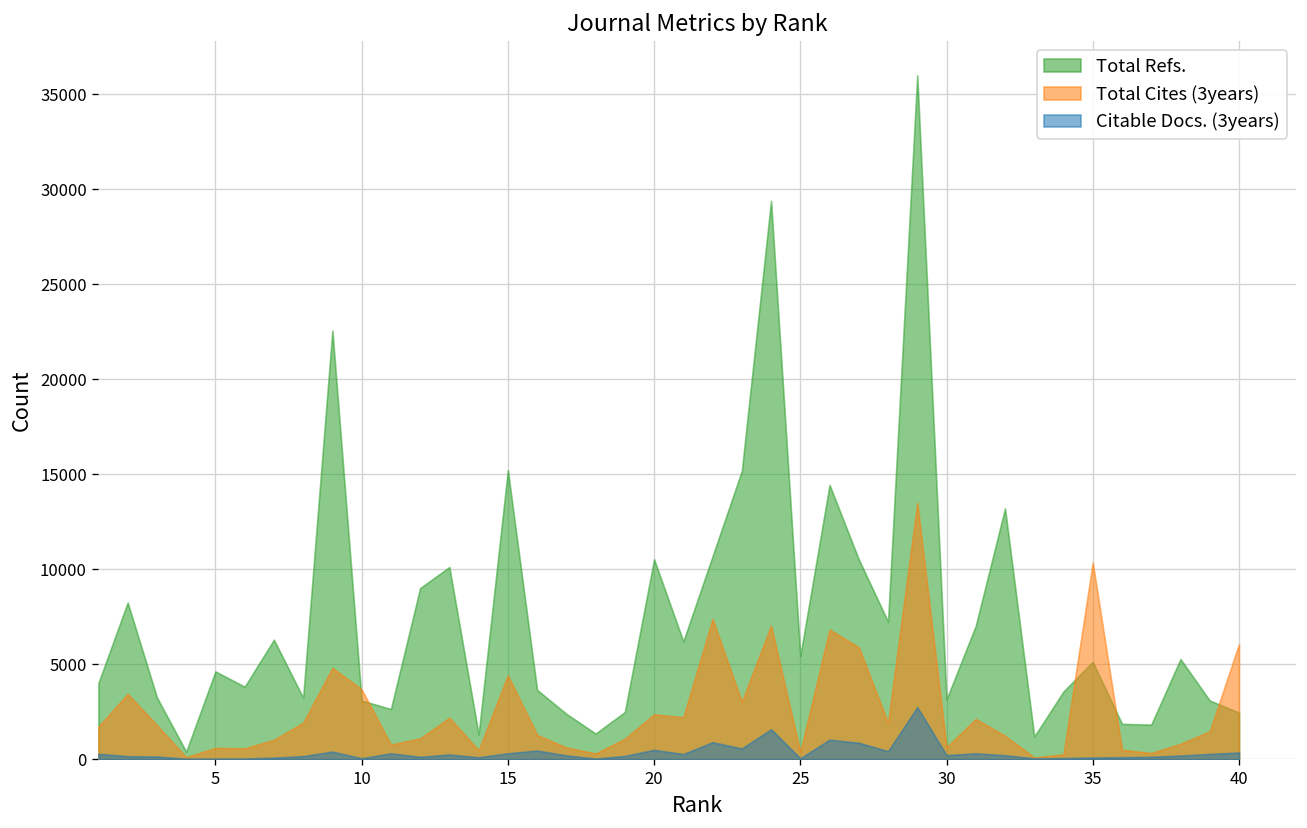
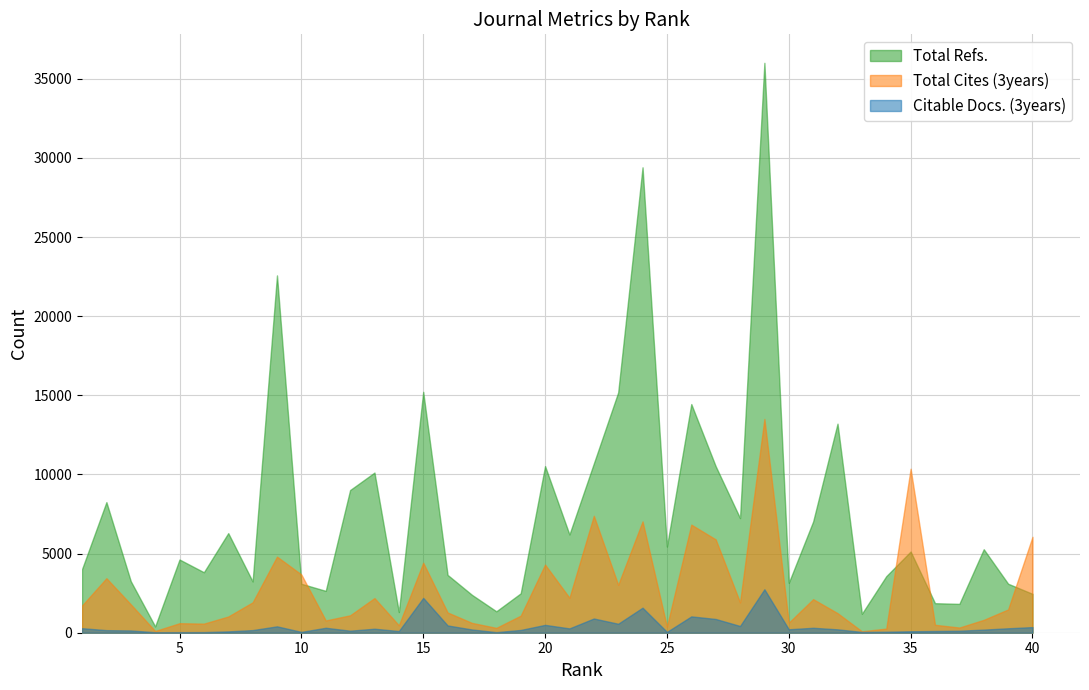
  {
    "Total Refs.": {
      "5": 4600,
      "10": 3100,
      "15": 15200,
      "20": 10500,
      "25": 5400,
      "30": 3200,
      "35": 5100,
      "40": 2500
    },
    "Total Cites (3years)": {
      "5": 600,
      "10": 3700,
      "15": 4400,
-     "20": 2400,
+     "20": 4300,
      "25": 400,
      "30": 600,
      "35": 10400,
      "40": 6100
    },
    "Citable Docs. (3years)": {
-     "15": 300,
+     "15": 2200,
      "20": 500,
      "30": 200,
      "40": 400
    }
  }
